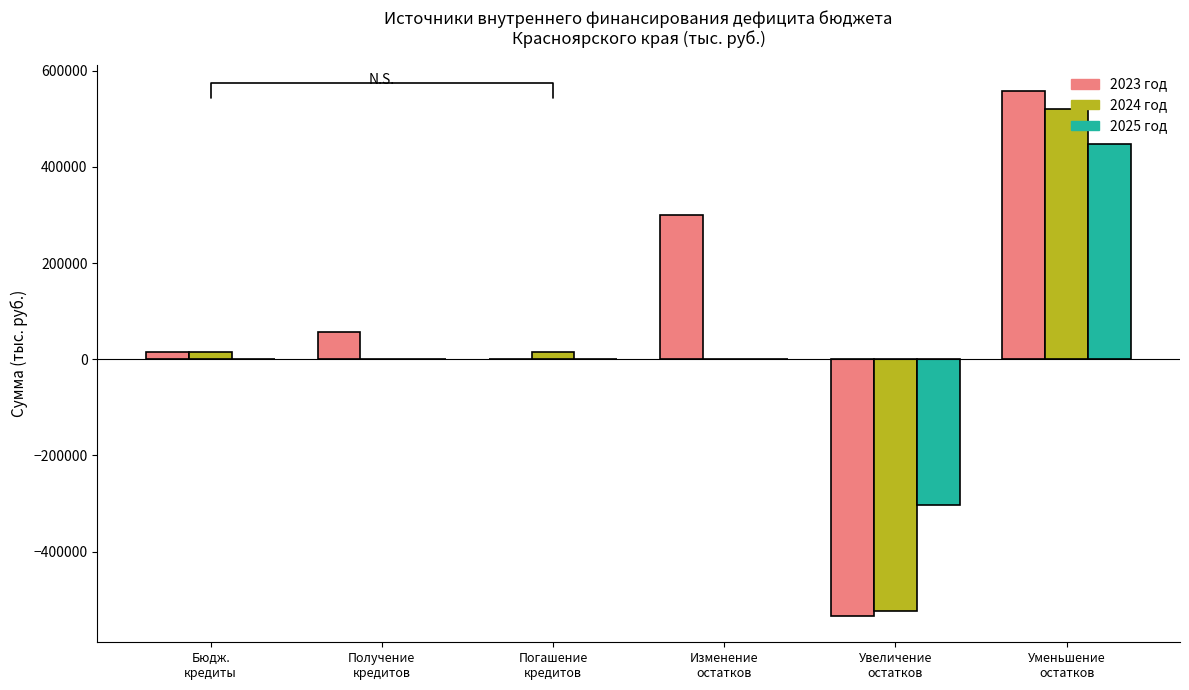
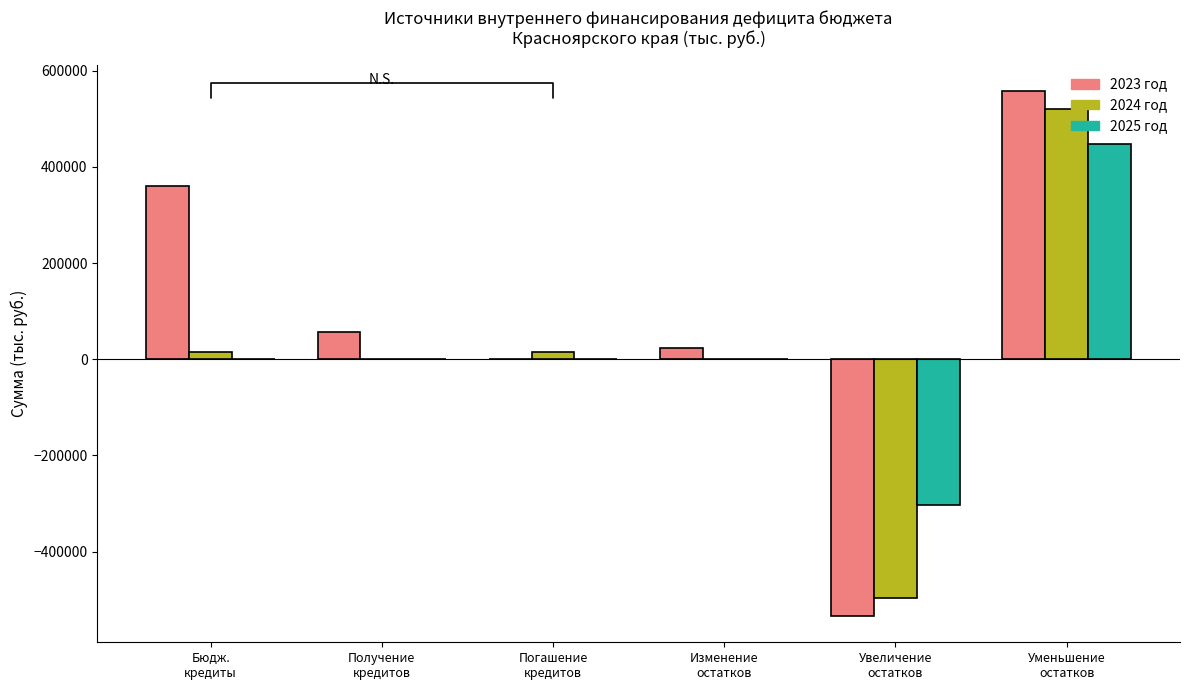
  {
    "2023 год": {
-     "Бюдж. кредиты": 20000,
+     "Бюдж. кредиты": 360000,
      "Получение кредитов": 60000,
      "Погашение кредитов": 0,
-     "Изменение остатков": 300000,
+     "Изменение остатков": 20000,
      "Увеличение остатков": -530000,
      "Уменьшение остатков": 560000
    },
    "2024 год": {
      "Бюдж. кредиты": 20000,
      "Получение кредитов": 0,
      "Погашение кредитов": 20000,
-     "Увеличение остатков": -520000,
+     "Увеличение остатков": -500000,
      "Уменьшение остатков": 520000
    },
    "2025 год": {
      "Бюдж. кредиты": 0,
      "Получение кредитов": 0,
      "Погашение кредитов": 0,
      "Увеличение остатков": -300000,
      "Уменьшение остатков": 450000
    }
  }
